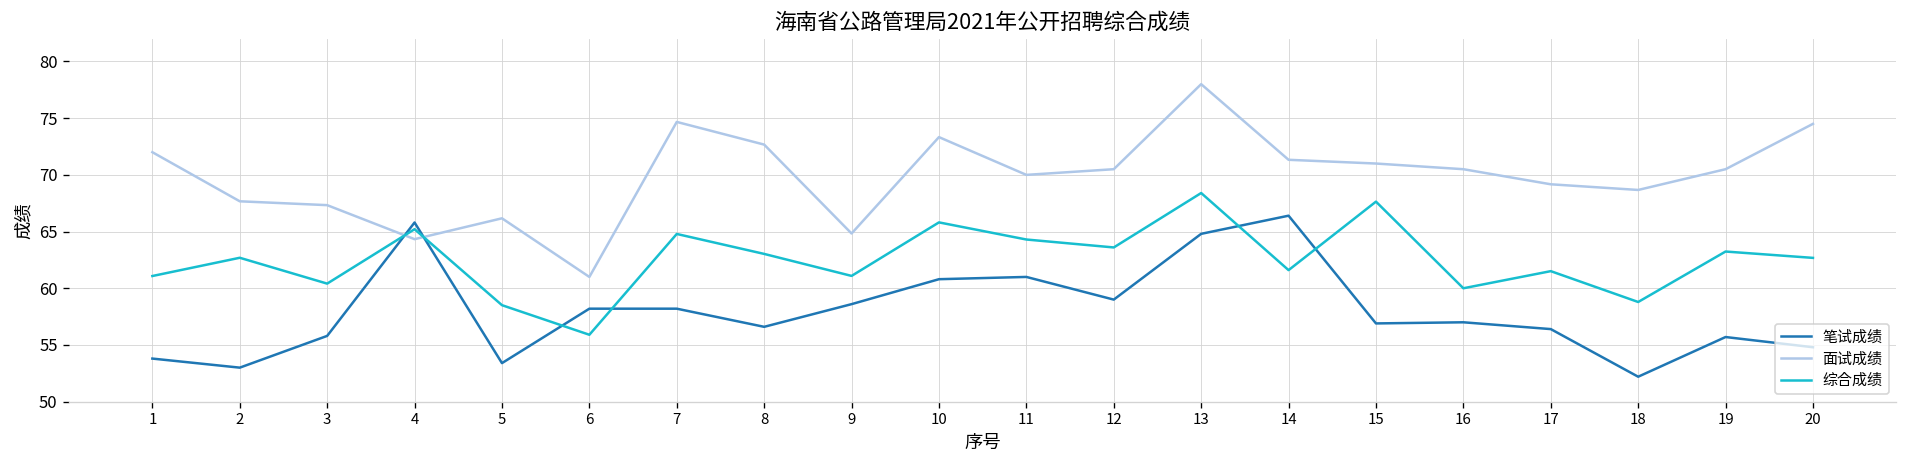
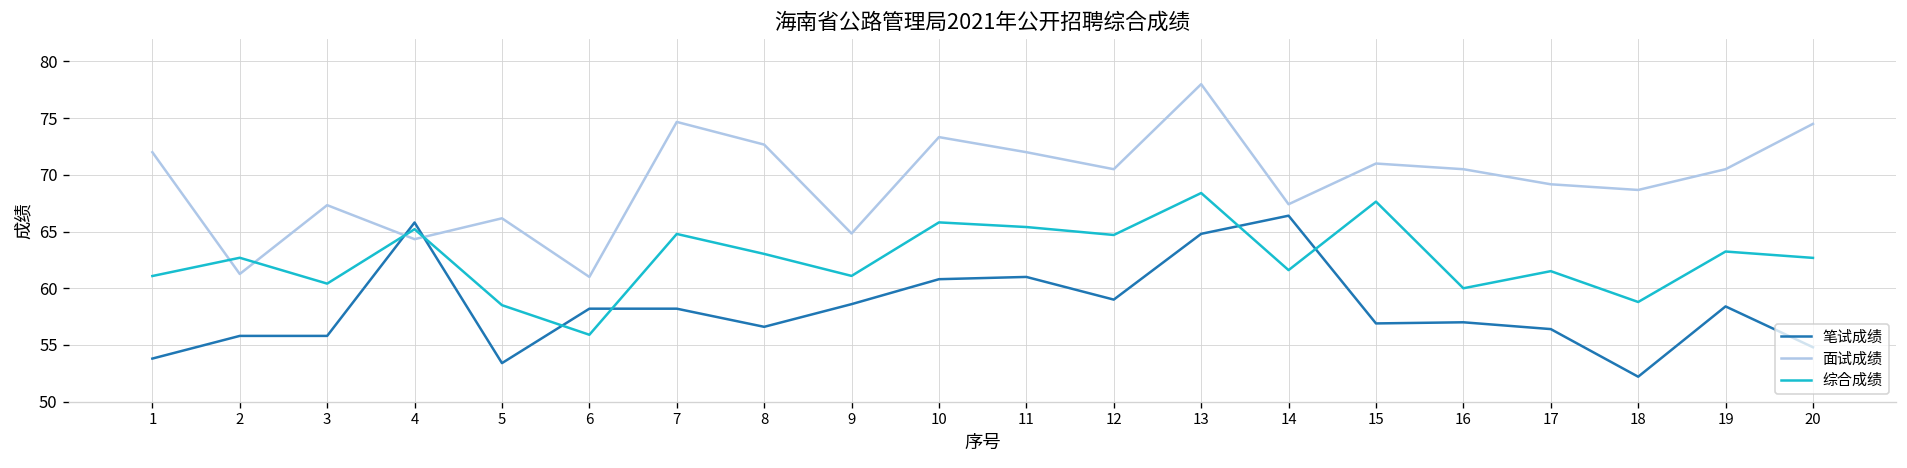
  {
    "笔试成绩": {
      "1": 54,
-     "2": 53,
+     "2": 56,
      "3": 56,
      "4": 66,
      "5": 53,
      "6": 58,
      "7": 58,
      "8": 57,
      "9": 59,
      "10": 61,
      "11": 61,
      "12": 59,
      "13": 65,
      "14": 66,
      "15": 57,
      "16": 57,
      "17": 56,
      "18": 52,
-     "19": 56
+     "19": 58
    },
    "面试成绩": {
      "1": 72,
-     "2": 68,
+     "2": 61,
      "3": 67,
      "4": 64,
      "5": 66,
      "6": 61,
      "7": 75,
      "8": 73,
      "9": 65,
      "10": 73,
-     "11": 70,
+     "11": 72,
      "12": 71,
      "13": 78,
-     "14": 71,
+     "14": 67,
      "15": 71,
      "16": 71,
      "17": 69,
      "18": 69,
      "19": 71,
      "20": 75
    },
    "综合成绩": {
      "1": 61,
      "2": 63,
      "3": 60,
      "4": 65,
      "5": 59,
      "6": 56,
      "7": 65,
      "8": 63,
      "9": 61,
      "10": 66,
-     "11": 64,
-     "12": 64,
+     "11": 65,
+     "12": 65,
      "13": 68,
      "14": 62,
      "15": 68,
      "16": 60,
      "17": 62,
      "18": 59,
      "19": 63,
      "20": 63
    }
  }
